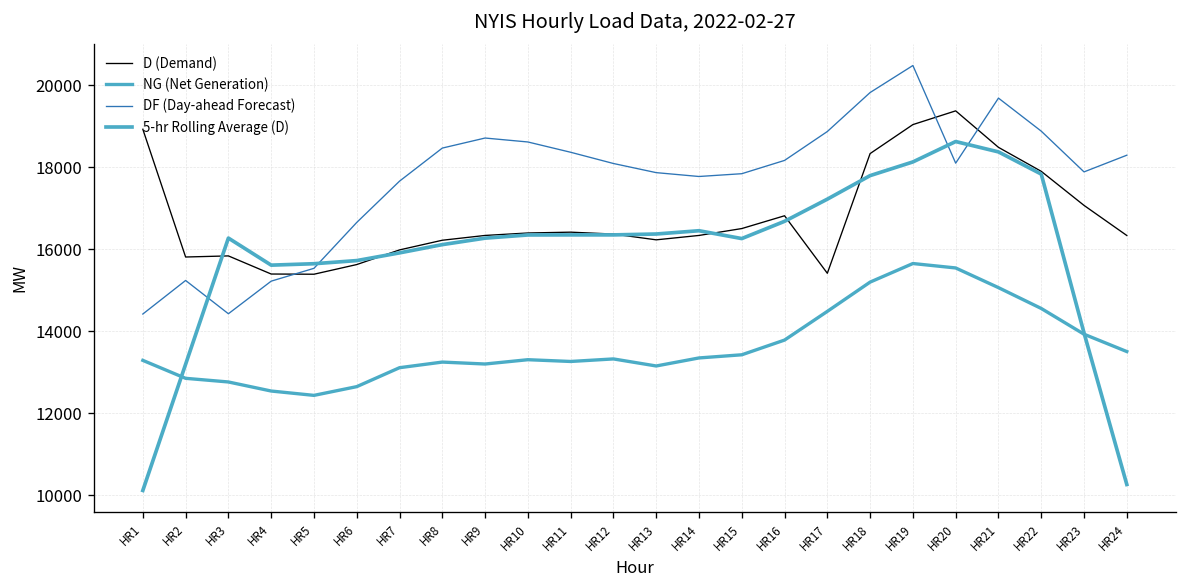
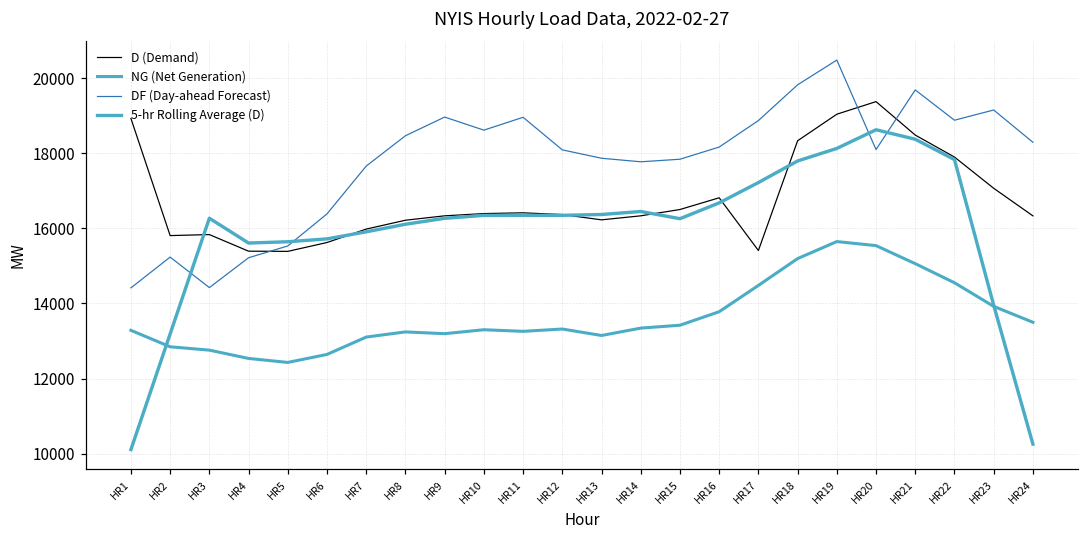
  {
    "D (Demand)": {
      "HR1": 18900,
      "HR2": 15800,
      "HR3": 15800,
      "HR4": 15400,
      "HR5": 15400,
      "HR6": 15600,
      "HR8": 16200,
      "HR13": 16200,
      "HR14": 16300,
      "HR15": 16500,
      "HR16": 16800,
      "HR17": 15400,
      "HR18": 18300,
      "HR19": 19000,
      "HR20": 19400,
      "HR21": 18500,
      "HR23": 17100,
      "HR24": 16300
    },
    "DF (Day-ahead Forecast)": {
      "HR1": 14400,
      "HR2": 15200,
      "HR3": 14400,
      "HR4": 15200,
      "HR5": 15500,
-     "HR6": 16700,
+     "HR6": 16400,
      "HR7": 17700,
      "HR8": 18500,
-     "HR9": 18700,
+     "HR9": 19000,
      "HR10": 18600,
-     "HR11": 18400,
+     "HR11": 19000,
      "HR12": 18100,
      "HR13": 17900,
      "HR14": 17800,
      "HR15": 17800,
      "HR16": 18200,
      "HR17": 18900,
      "HR18": 19800,
      "HR19": 20500,
      "HR20": 18100,
      "HR21": 19700,
      "HR22": 18900,
-     "HR23": 17900,
+     "HR23": 19100,
      "HR24": 18300
    }
  }
